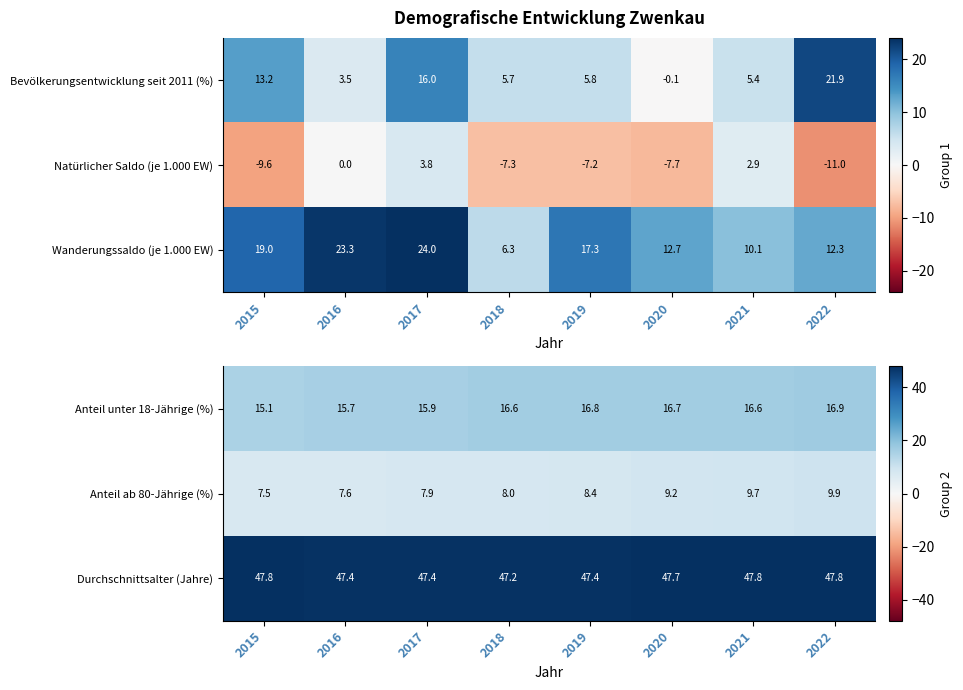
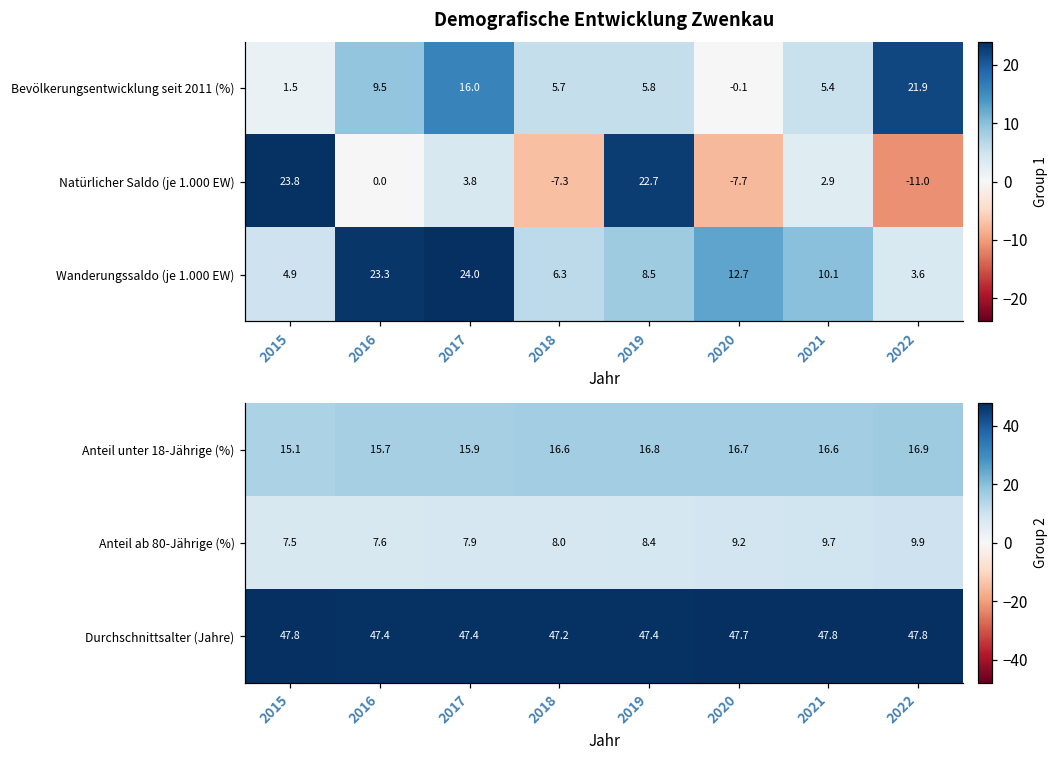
  {
    "Demografische Entwicklung Zwenkau": {
      "Bevölkerungsentwicklung seit 2011 (%)": {
-       "2015": 13.2,
-       "2016": 3.5,
+       "2015": 1.5,
+       "2016": 9.5,
        "2017": 16.0,
        "2018": 5.7,
        "2019": 5.8,
        "2020": -0.1,
        "2021": 5.4,
        "2022": 21.9
      },
      "Natürlicher Saldo (je 1.000 EW)": {
-       "2015": -9.6,
+       "2015": 23.8,
        "2016": 0.0,
        "2017": 3.8,
        "2018": -7.3,
-       "2019": -7.2,
+       "2019": 22.7,
        "2020": -7.7,
        "2021": 2.9,
        "2022": -11.0
      },
      "Wanderungssaldo (je 1.000 EW)": {
-       "2015": 19.0,
+       "2015": 4.9,
        "2016": 23.3,
        "2017": 24.0,
        "2018": 6.3,
-       "2019": 17.3,
+       "2019": 8.5,
        "2020": 12.7,
        "2021": 10.1,
-       "2022": 12.3
+       "2022": 3.6
      }
    }
  }
